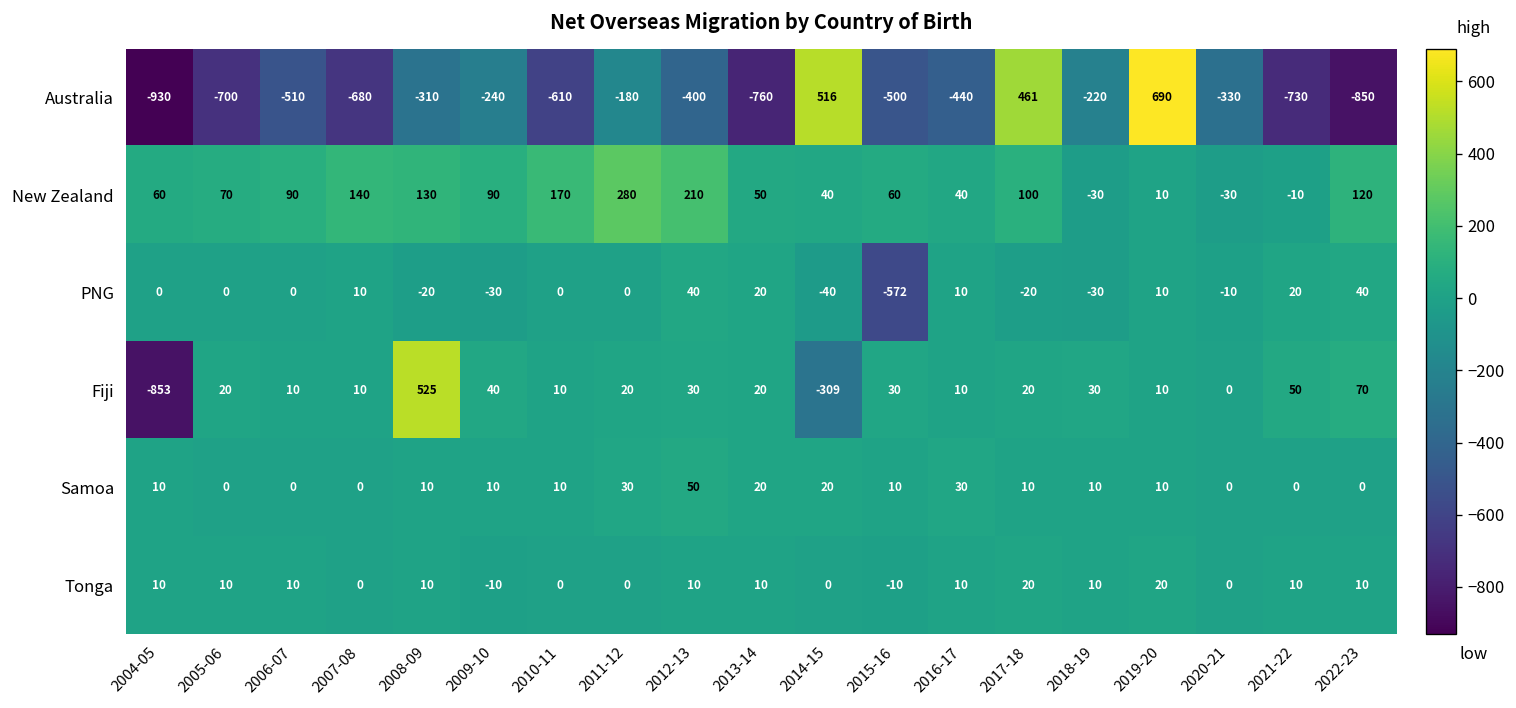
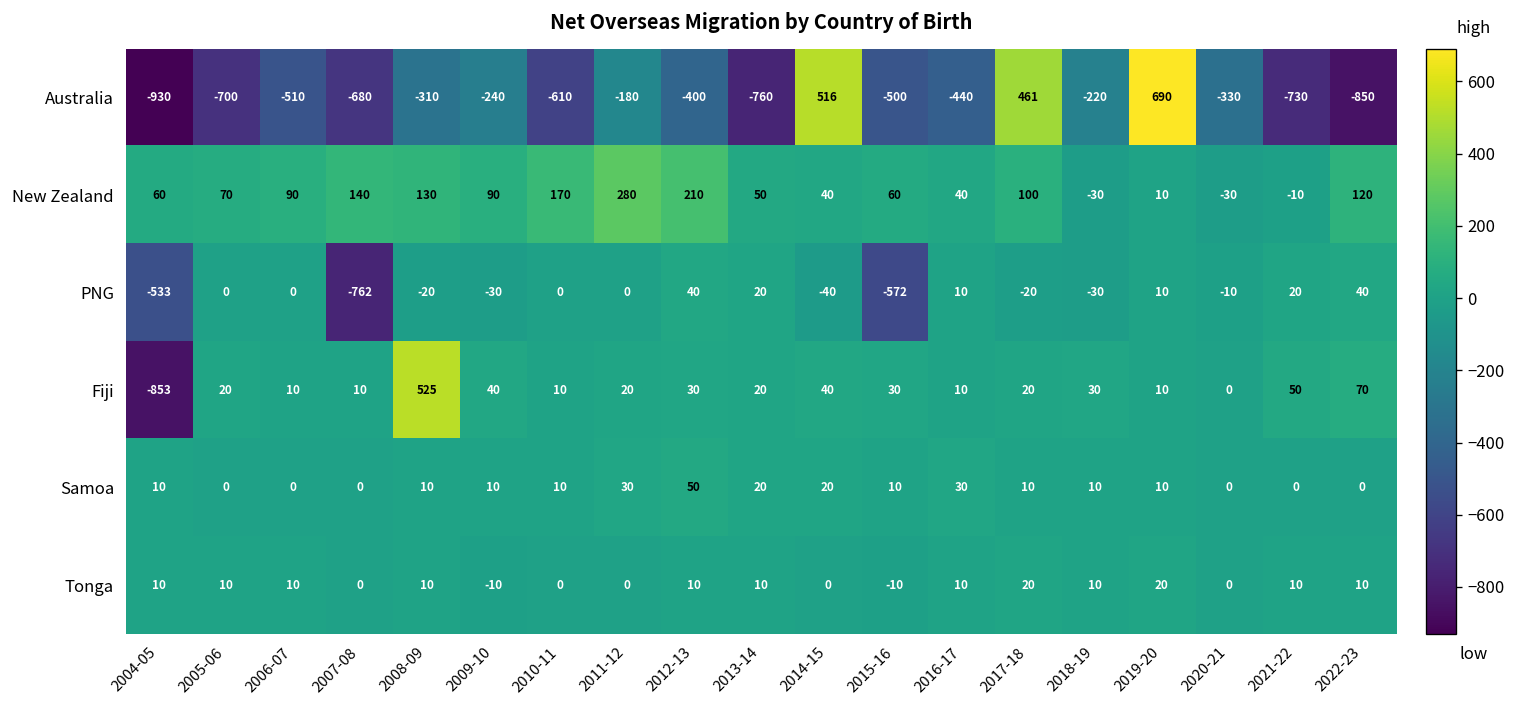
  {
    "Australia": {
      "2004-05": -930,
      "2005-06": -700,
      "2006-07": -510,
      "2007-08": -680,
      "2008-09": -310,
      "2009-10": -240,
      "2010-11": -610,
      "2011-12": -180,
      "2012-13": -400,
      "2013-14": -760,
      "2014-15": 516,
      "2015-16": -500,
      "2016-17": -440,
      "2017-18": 461,
      "2018-19": -220,
      "2019-20": 690,
      "2020-21": -330,
      "2021-22": -730,
      "2022-23": -850
    },
    "New Zealand": {
      "2004-05": 60,
      "2005-06": 70,
      "2006-07": 90,
      "2007-08": 140,
      "2008-09": 130,
      "2009-10": 90,
      "2010-11": 170,
      "2011-12": 280,
      "2012-13": 210,
      "2013-14": 50,
      "2014-15": 40,
      "2015-16": 60,
      "2016-17": 40,
      "2017-18": 100,
      "2018-19": -30,
      "2019-20": 10,
      "2020-21": -30,
      "2021-22": -10,
      "2022-23": 120
    },
    "PNG": {
-     "2004-05": 0,
+     "2004-05": -533,
      "2005-06": 0,
      "2006-07": 0,
-     "2007-08": 10,
+     "2007-08": -762,
      "2008-09": -20,
      "2009-10": -30,
      "2010-11": 0,
      "2011-12": 0,
      "2012-13": 40,
      "2013-14": 20,
      "2014-15": -40,
      "2015-16": -572,
      "2016-17": 10,
      "2017-18": -20,
      "2018-19": -30,
      "2019-20": 10,
      "2020-21": -10,
      "2021-22": 20,
      "2022-23": 40
    },
    "Fiji": {
      "2004-05": -853,
      "2005-06": 20,
      "2006-07": 10,
      "2007-08": 10,
      "2008-09": 525,
      "2009-10": 40,
      "2010-11": 10,
      "2011-12": 20,
      "2012-13": 30,
      "2013-14": 20,
-     "2014-15": -309,
+     "2014-15": 40,
      "2015-16": 30,
      "2016-17": 10,
      "2017-18": 20,
      "2018-19": 30,
      "2019-20": 10,
      "2020-21": 0,
      "2021-22": 50,
      "2022-23": 70
    },
    "Samoa": {
      "2004-05": 10,
      "2005-06": 0,
      "2006-07": 0,
      "2007-08": 0,
      "2008-09": 10,
      "2009-10": 10,
      "2010-11": 10,
      "2011-12": 30,
      "2012-13": 50,
      "2013-14": 20,
      "2014-15": 20,
      "2015-16": 10,
      "2016-17": 30,
      "2017-18": 10,
      "2018-19": 10,
      "2019-20": 10,
      "2020-21": 0,
      "2021-22": 0,
      "2022-23": 0
    },
    "Tonga": {
      "2004-05": 10,
      "2005-06": 10,
      "2006-07": 10,
      "2007-08": 0,
      "2008-09": 10,
      "2009-10": -10,
      "2010-11": 0,
      "2011-12": 0,
      "2012-13": 10,
      "2013-14": 10,
      "2014-15": 0,
      "2015-16": -10,
      "2016-17": 10,
      "2017-18": 20,
      "2018-19": 10,
      "2019-20": 20,
      "2020-21": 0,
      "2021-22": 10,
      "2022-23": 10
    }
  }
